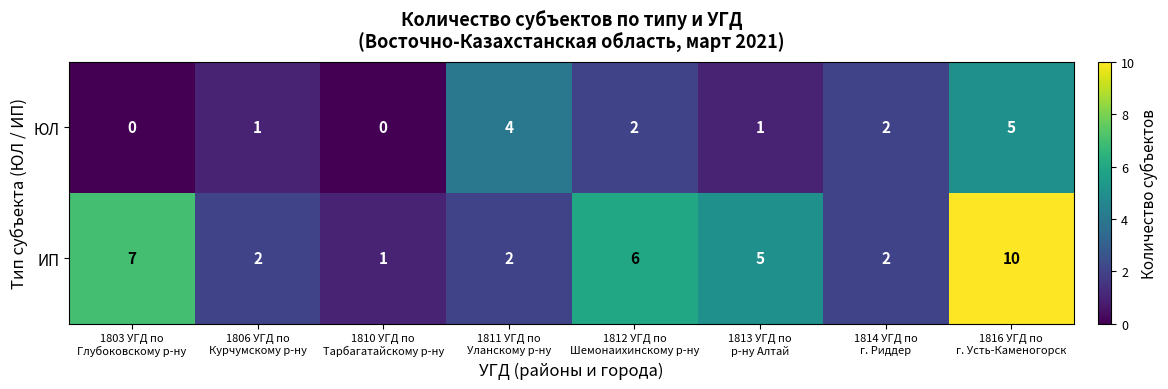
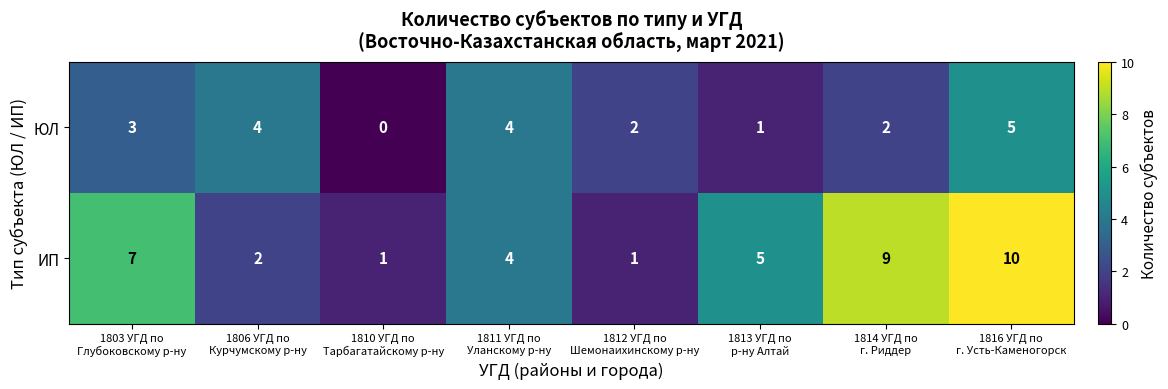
  {
    "ЮЛ": {
-     "1803 УГД по Глубоковскому р-ну": 0,
-     "1806 УГД по Курчумскому р-ну": 1,
+     "1803 УГД по Глубоковскому р-ну": 3,
+     "1806 УГД по Курчумскому р-ну": 4,
      "1810 УГД по Тарбагатайскому р-ну": 0,
      "1811 УГД по Уланскому р-ну": 4,
      "1812 УГД по Шемонаихинскому р-ну": 2,
      "1813 УГД по р-ну Алтай": 1,
      "1814 УГД по г. Риддер": 2,
      "1816 УГД по г. Усть-Каменогорск": 5
    },
    "ИП": {
      "1803 УГД по Глубоковскому р-ну": 7,
      "1806 УГД по Курчумскому р-ну": 2,
      "1810 УГД по Тарбагатайскому р-ну": 1,
-     "1811 УГД по Уланскому р-ну": 2,
-     "1812 УГД по Шемонаихинскому р-ну": 6,
+     "1811 УГД по Уланскому р-ну": 4,
+     "1812 УГД по Шемонаихинскому р-ну": 1,
      "1813 УГД по р-ну Алтай": 5,
-     "1814 УГД по г. Риддер": 2,
+     "1814 УГД по г. Риддер": 9,
      "1816 УГД по г. Усть-Каменогорск": 10
    }
  }
